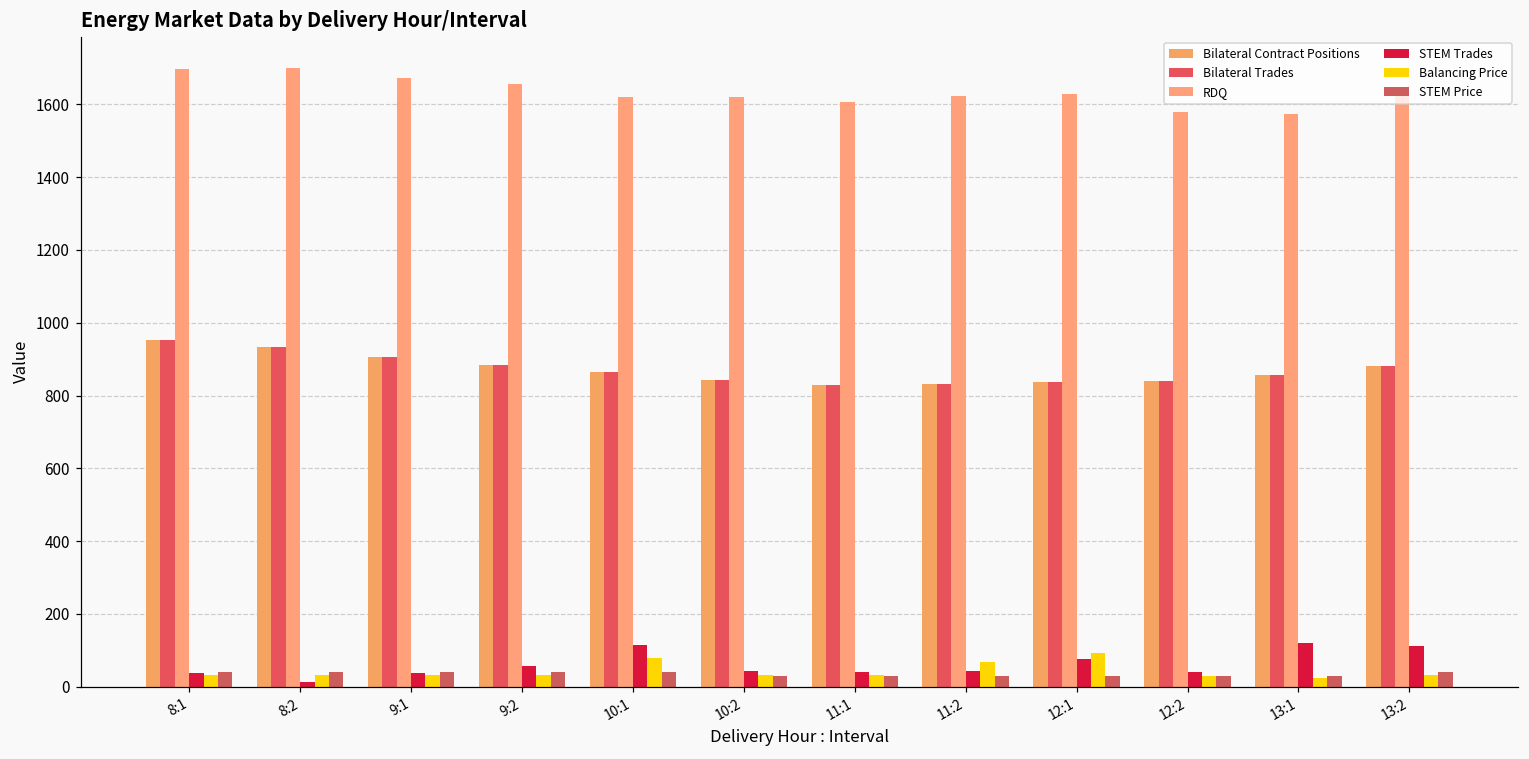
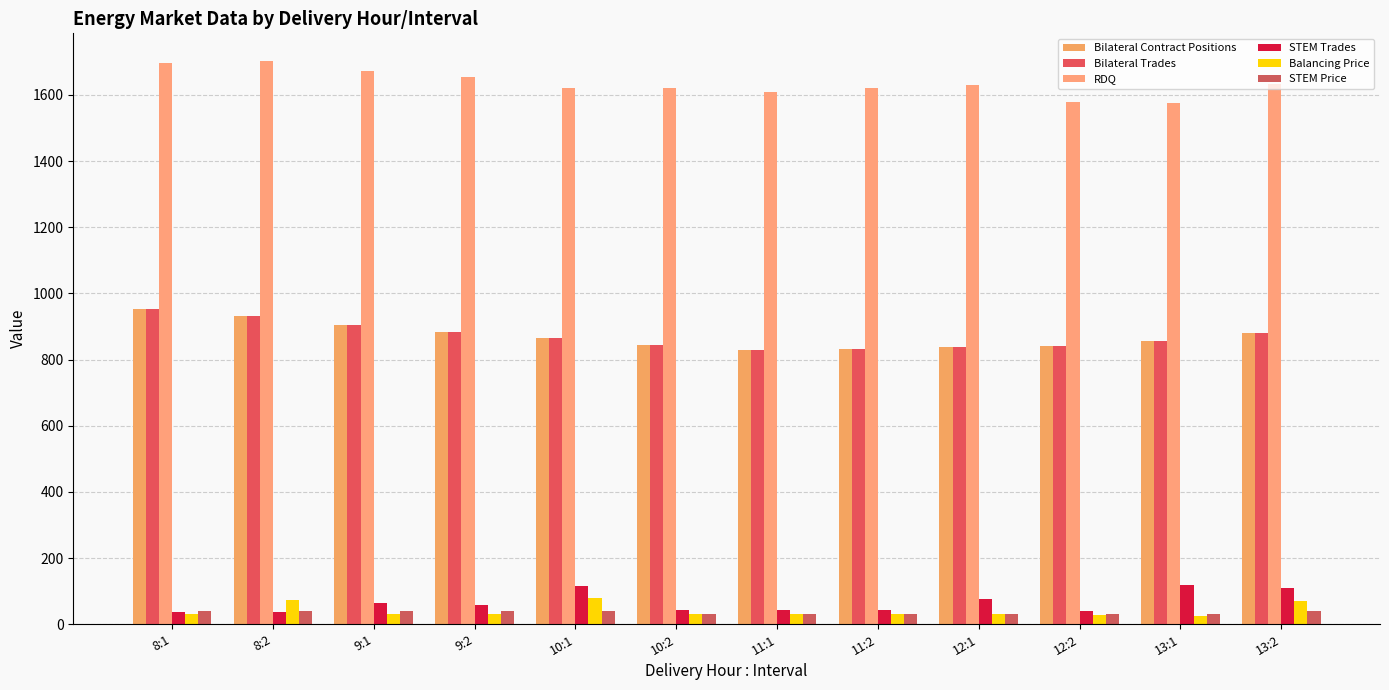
  {
    "STEM Trades": {
      "8:1": 40,
-     "8:2": 10,
-     "9:1": 40,
+     "8:2": 40,
+     "9:1": 70,
      "9:2": 60,
      "10:1": 110,
      "10:2": 40,
      "11:1": 40,
      "11:2": 40,
      "12:1": 80,
      "12:2": 40,
      "13:1": 120,
      "13:2": 110
    },
    "Balancing Price": {
      "8:1": 30,
-     "8:2": 30,
+     "8:2": 70,
      "9:1": 30,
      "9:2": 30,
      "10:1": 80,
      "10:2": 30,
      "11:1": 30,
-     "11:2": 70,
-     "12:1": 90,
+     "11:2": 30,
+     "12:1": 30,
      "12:2": 30,
      "13:1": 20,
-     "13:2": 30
+     "13:2": 70
    }
  }
